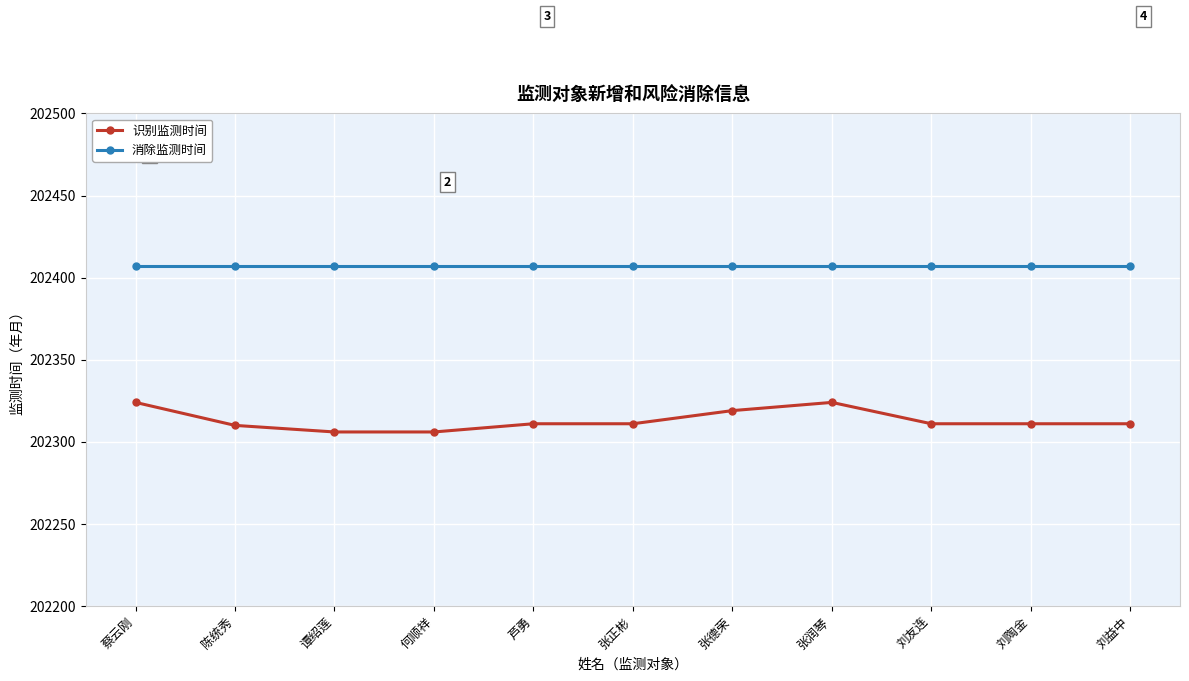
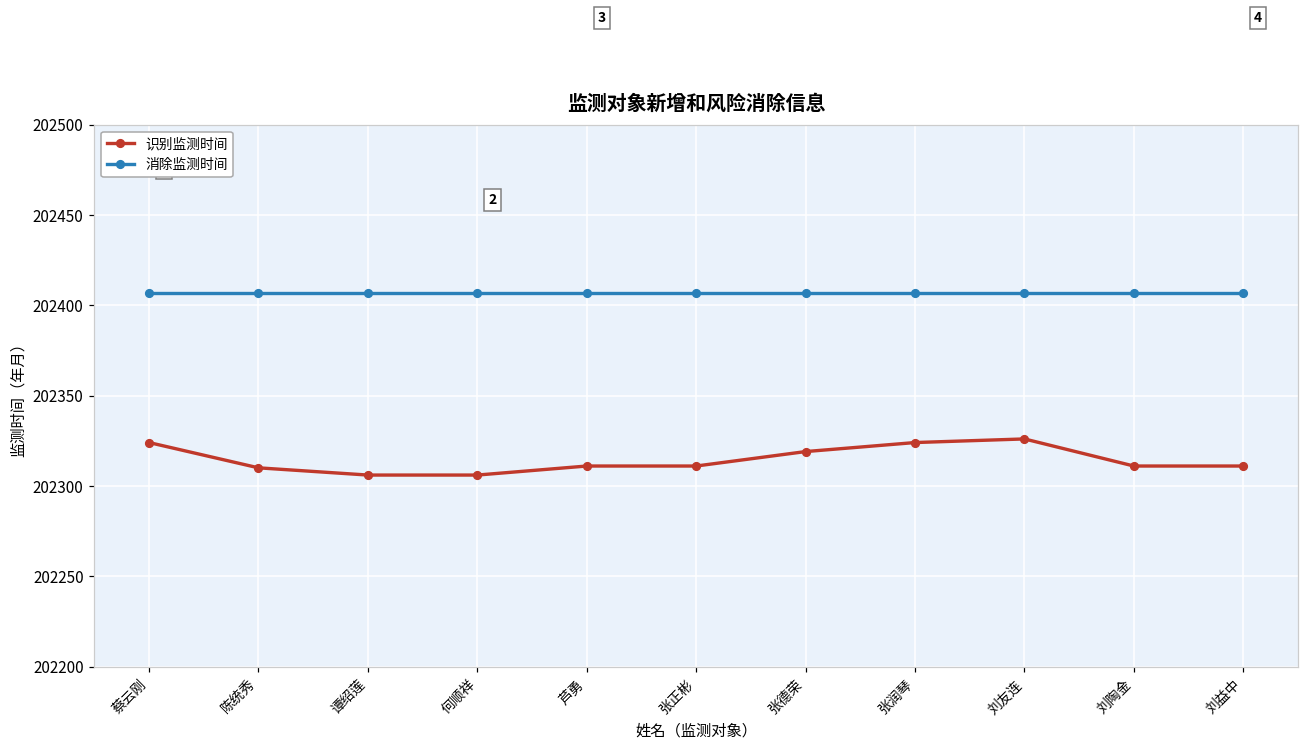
  {
    "识别监测时间": {
      "蔡云刚": 202324,
      "陈统秀": 202310,
      "谭绍莲": 202306,
      "何顺祥": 202306,
      "芦勇": 202311,
      "张正彬": 202311,
      "张德荣": 202319,
      "张润琴": 202324,
-     "刘友连": 202311,
+     "刘友连": 202326,
      "刘陶金": 202311,
      "刘益中": 202311
    },
    "消除监测时间": {
      "蔡云刚": 202407,
      "陈统秀": 202407,
      "谭绍莲": 202407,
      "何顺祥": 202407,
      "芦勇": 202407,
      "张正彬": 202407,
      "张德荣": 202407,
      "张润琴": 202407,
      "刘友连": 202407,
      "刘陶金": 202407,
      "刘益中": 202407
    }
  }
